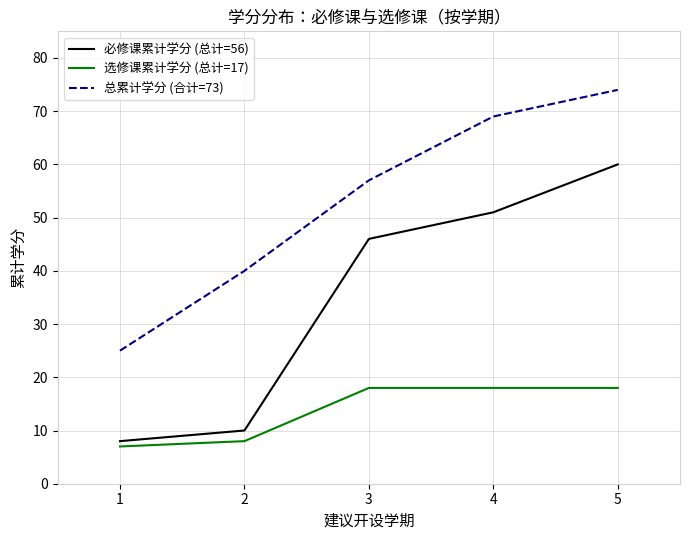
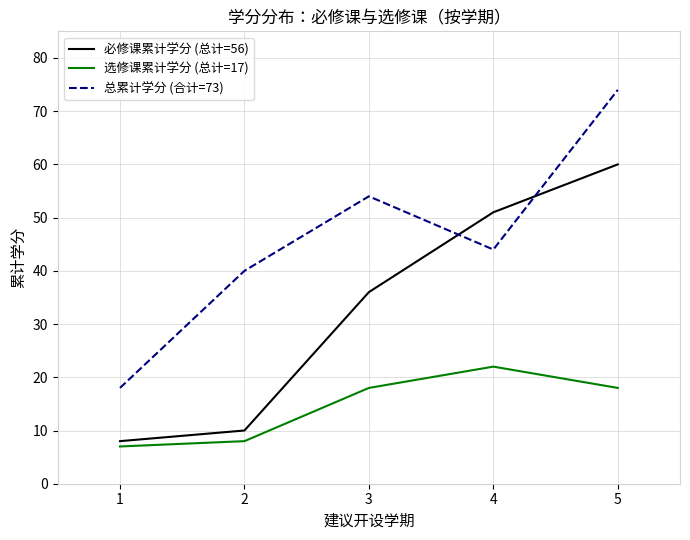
  {
    "必修课累计学分 (总计=56)": {
      "1": 8,
      "2": 10,
-     "3": 46,
+     "3": 36,
      "4": 51,
      "5": 60
    },
    "选修课累计学分 (总计=17)": {
      "1": 7,
      "2": 8,
      "3": 18,
-     "4": 18,
+     "4": 22,
      "5": 18
    },
    "总累计学分 (合计=73)": {
-     "1": 25,
+     "1": 18,
      "2": 40,
-     "3": 57,
-     "4": 69,
+     "3": 54,
+     "4": 44,
      "5": 74
    }
  }
